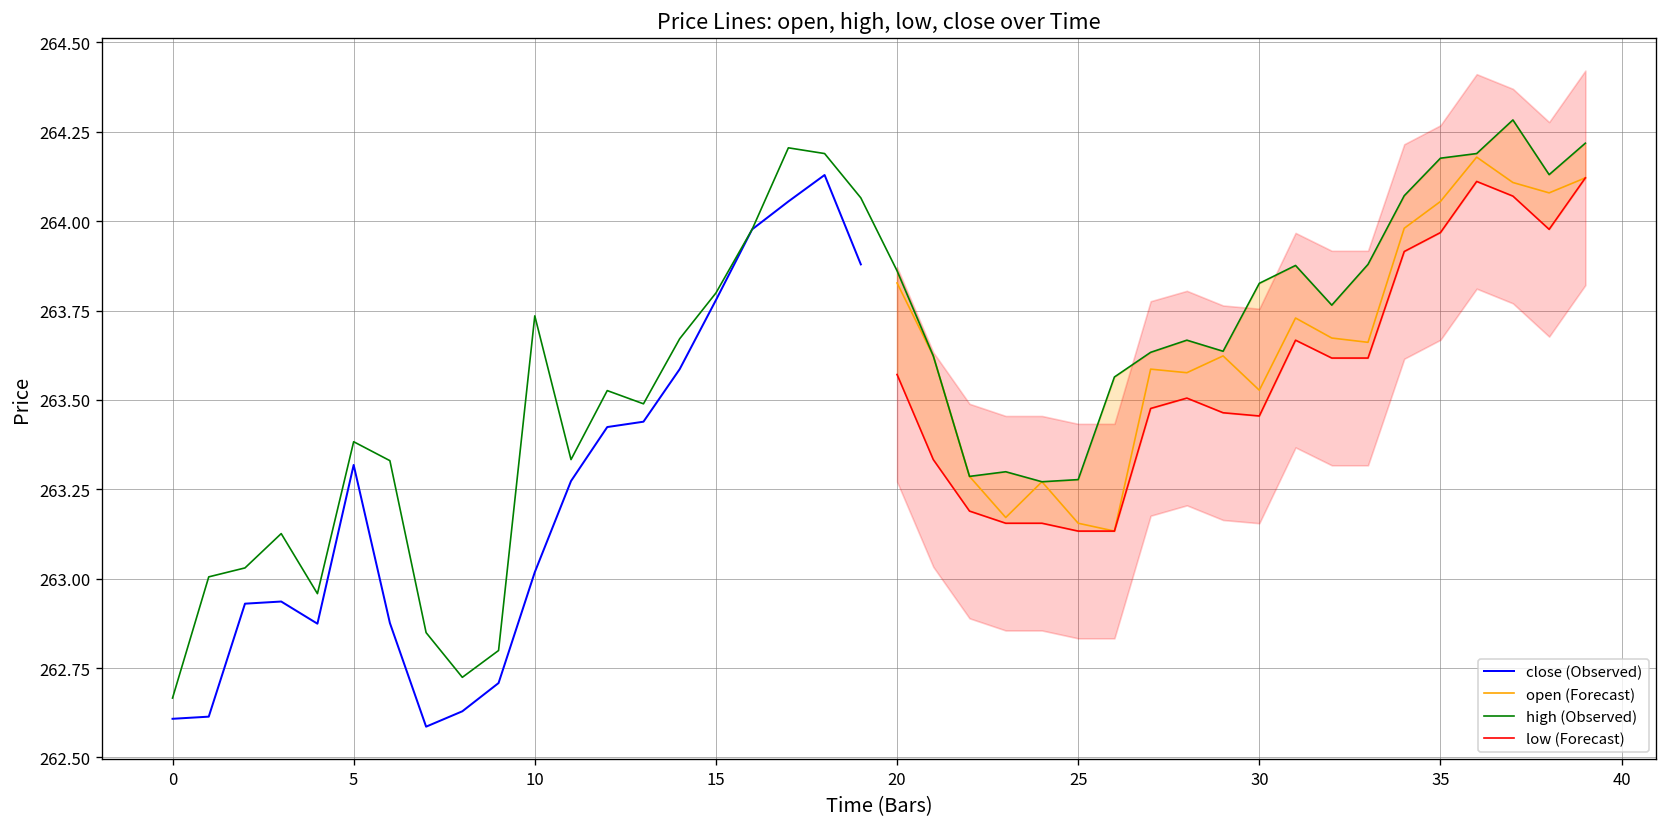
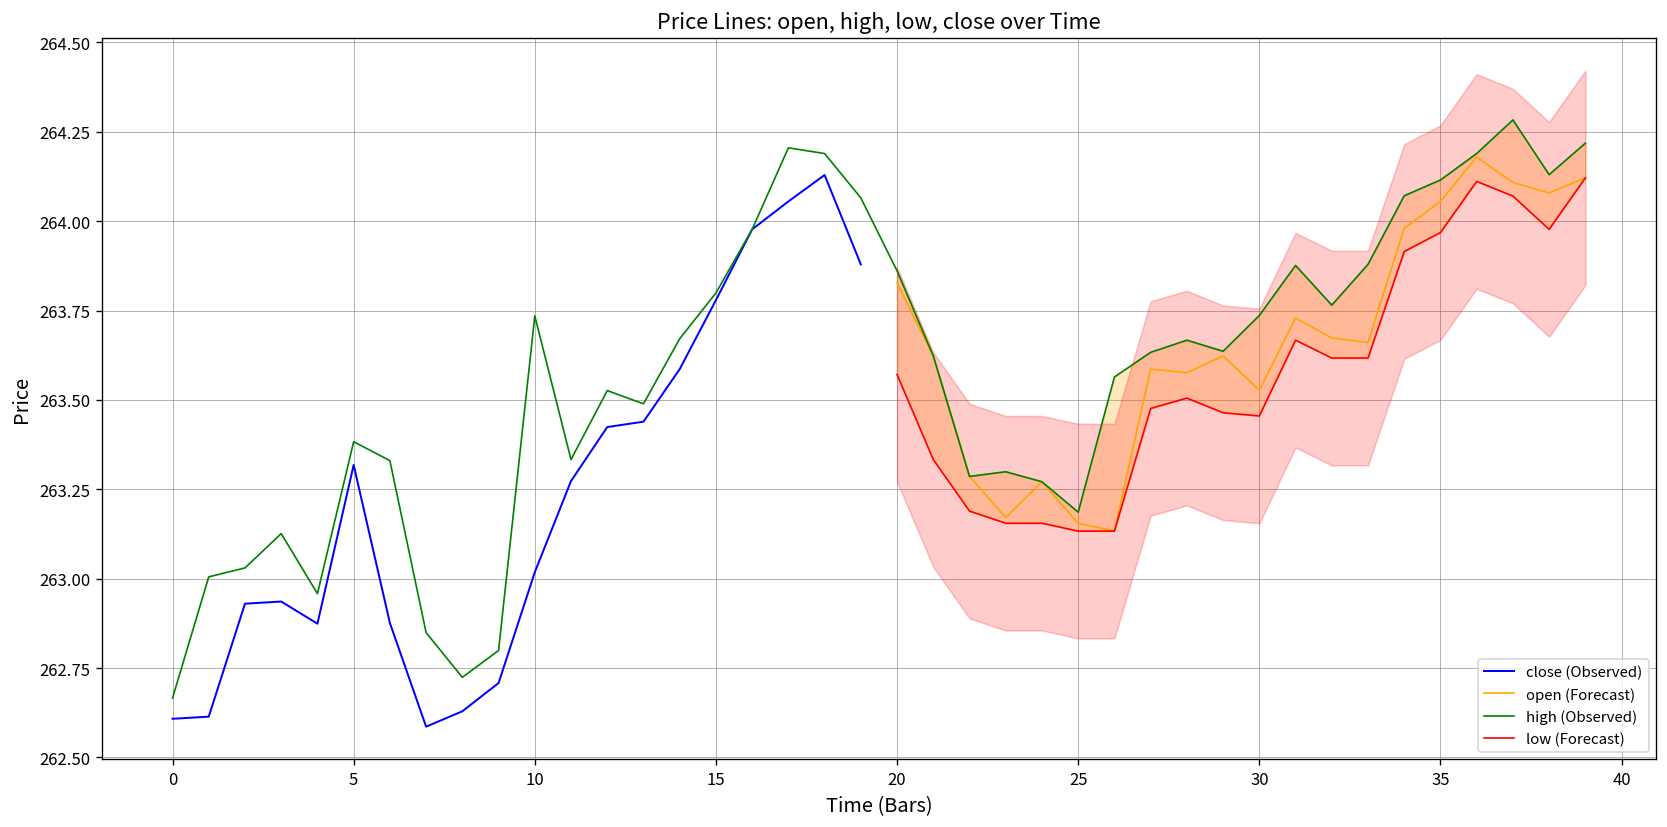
  {
    "close (Observed)": {
      "0": 262.61,
      "5": 263.32,
      "10": 263.02,
      "15": 263.78
    },
    "high (Observed)": {
      "0": 262.67,
      "5": 263.38,
      "10": 263.74,
      "15": 263.80,
-     "25": 263.28,
-     "30": 263.83,
-     "35": 264.18
+     "25": 263.19,
+     "30": 263.74,
+     "35": 264.12
    }
  }
